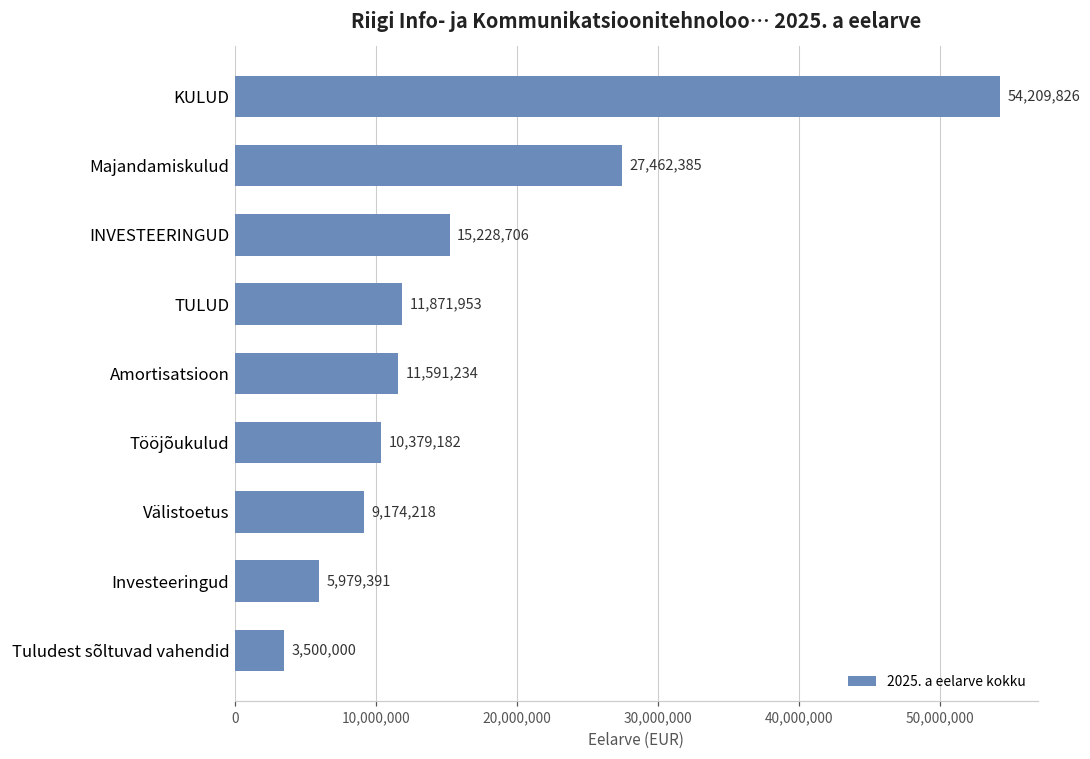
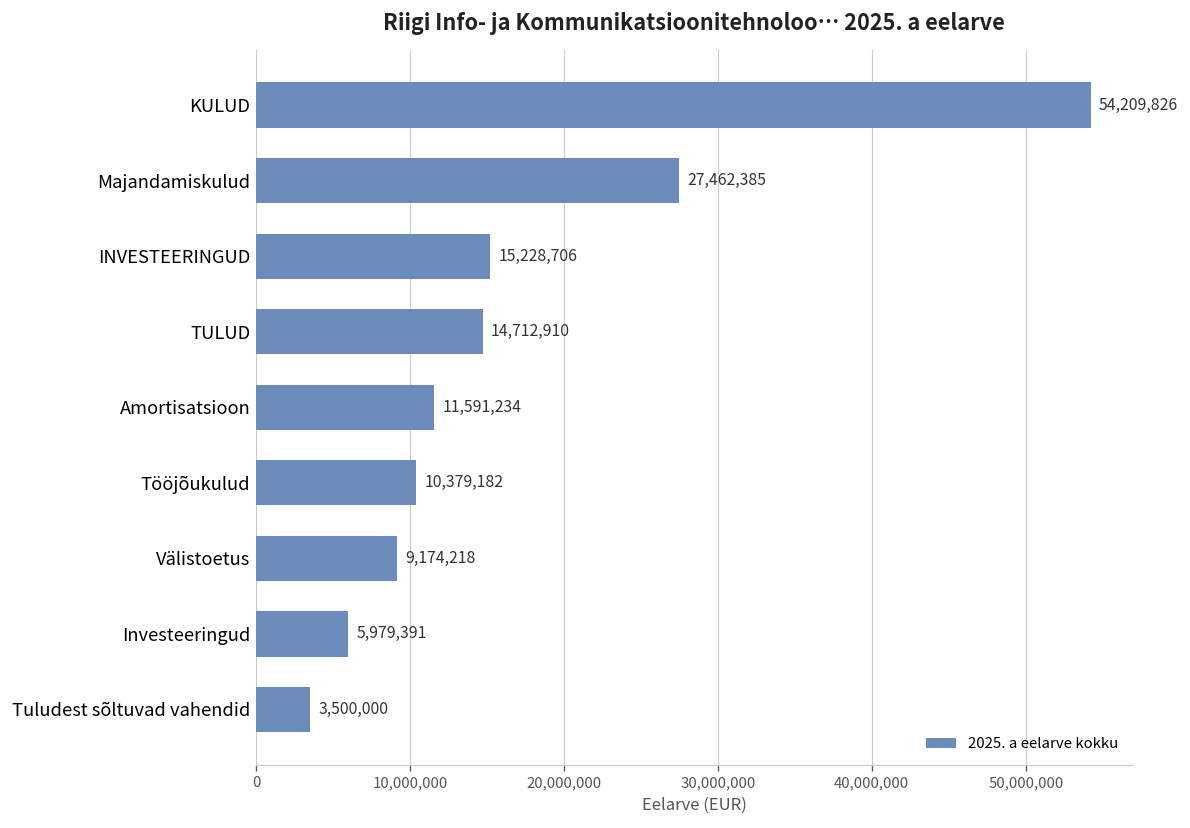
  {
    "KULUD": "54,209,826",
    "Majandamiskulud": "27,462,385",
    "INVESTEERINGUD": "15,228,706",
-   "TULUD": "11,871,953",
+   "TULUD": "14,712,910",
    "Amortisatsioon": "11,591,234",
    "Tööjõukulud": "10,379,182",
    "Välistoetus": "9,174,218",
    "Investeeringud": "5,979,391",
    "Tuludest sõltuvad vahendid": "3,500,000"
  }
